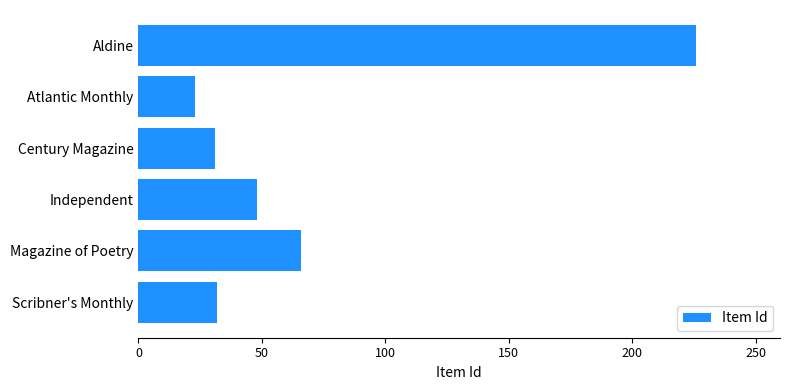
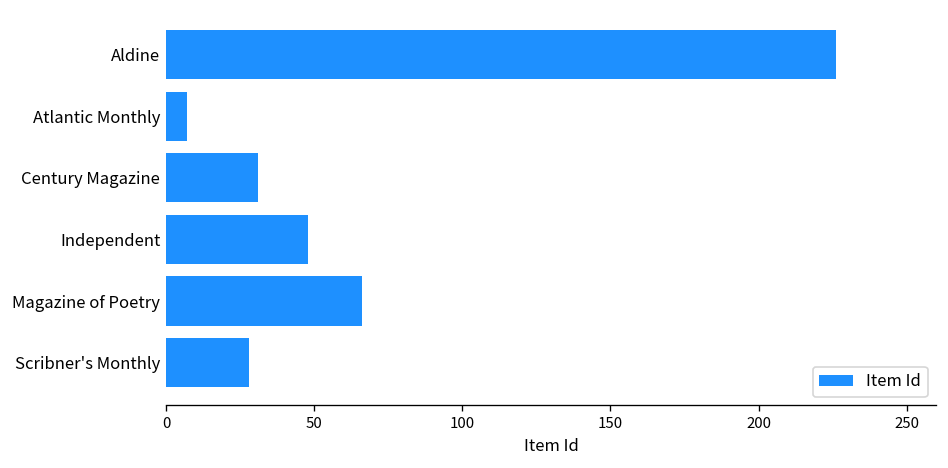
  {
    "Aldine": 226,
-   "Atlantic Monthly": 23,
+   "Atlantic Monthly": 7,
    "Century Magazine": 31,
    "Independent": 48,
    "Magazine of Poetry": 66,
-   "Scribner's Monthly": 32
+   "Scribner's Monthly": 28
  }
